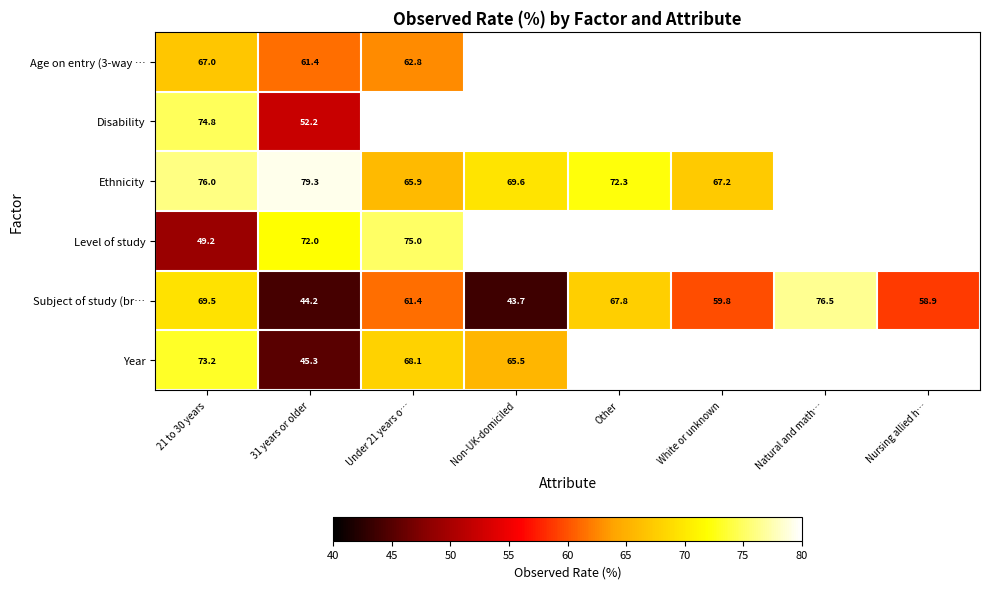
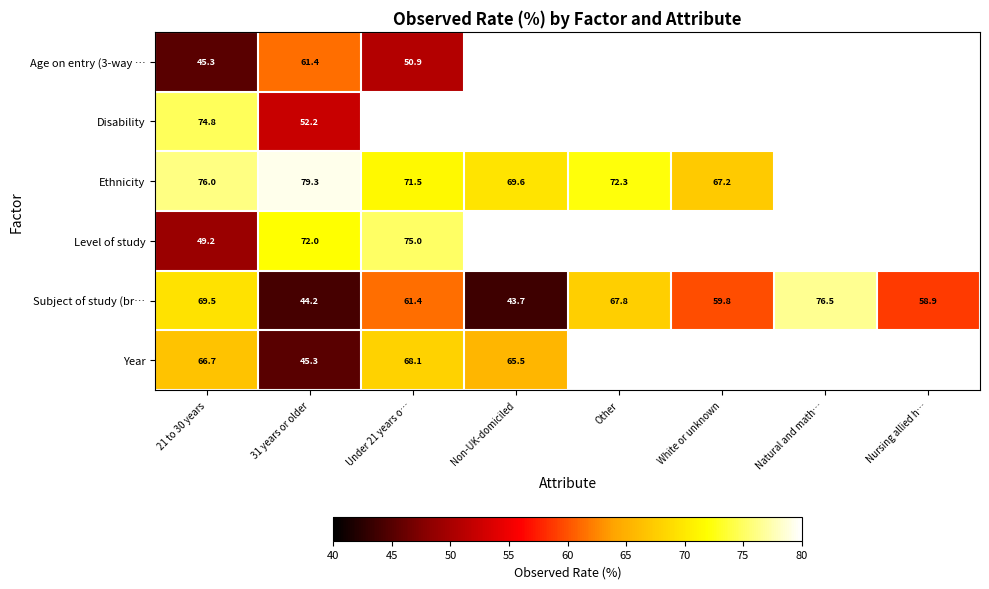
  {
    "Age on entry (3-way …": {
-     "21 to 30 years": 67.0,
+     "21 to 30 years": 45.3,
      "31 years or older": 61.4,
-     "Under 21 years o…": 62.8
+     "Under 21 years o…": 50.9
    },
    "Disability": {
      "21 to 30 years": 74.8,
      "31 years or older": 52.2
    },
    "Ethnicity": {
      "21 to 30 years": 76.0,
      "31 years or older": 79.3,
-     "Under 21 years o…": 65.9,
+     "Under 21 years o…": 71.5,
      "Non-UK-domiciled": 69.6,
      "Other": 72.3,
      "White or unknown": 67.2
    },
    "Level of study": {
      "21 to 30 years": 49.2,
      "31 years or older": 72.0,
      "Under 21 years o…": 75.0
    },
    "Subject of study (br…": {
      "21 to 30 years": 69.5,
      "31 years or older": 44.2,
      "Under 21 years o…": 61.4,
      "Non-UK-domiciled": 43.7,
      "Other": 67.8,
      "White or unknown": 59.8,
      "Natural and math…": 76.5,
      "Nursing allied h…": 58.9
    },
    "Year": {
-     "21 to 30 years": 73.2,
+     "21 to 30 years": 66.7,
      "31 years or older": 45.3,
      "Under 21 years o…": 68.1,
      "Non-UK-domiciled": 65.5
    }
  }
